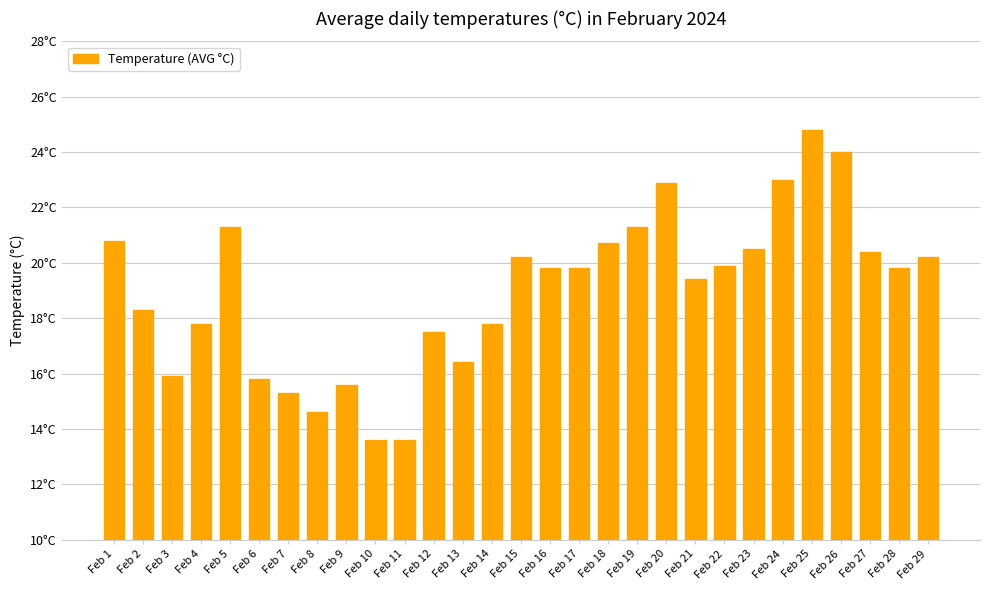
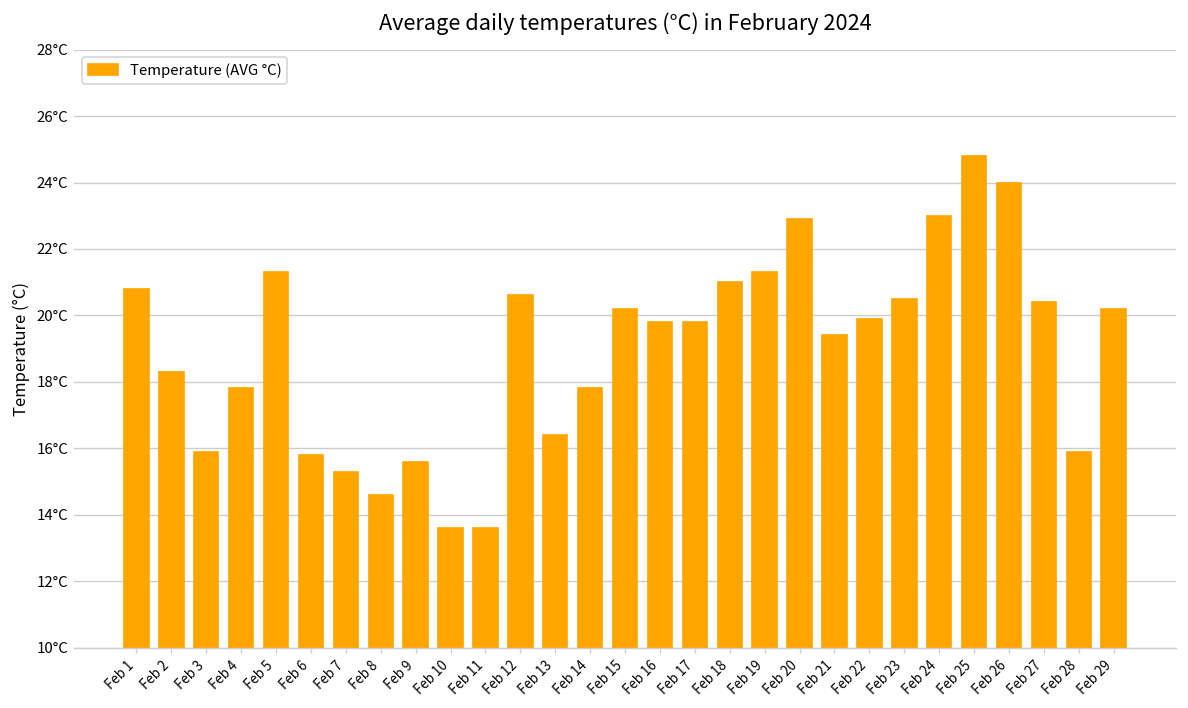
  {
    "Feb 1": "20.8°C",
    "Feb 2": "18.3°C",
    "Feb 3": "15.9°C",
    "Feb 4": "17.8°C",
    "Feb 5": "21.3°C",
    "Feb 6": "15.8°C",
    "Feb 7": "15.3°C",
    "Feb 8": "14.6°C",
    "Feb 9": "15.6°C",
    "Feb 10": "13.6°C",
    "Feb 11": "13.6°C",
-   "Feb 12": "17.5°C",
+   "Feb 12": "20.6°C",
    "Feb 13": "16.4°C",
    "Feb 14": "17.8°C",
    "Feb 15": "20.2°C",
    "Feb 16": "19.8°C",
    "Feb 17": "19.8°C",
-   "Feb 18": "20.7°C",
+   "Feb 18": "21.0°C",
    "Feb 19": "21.3°C",
    "Feb 20": "22.9°C",
    "Feb 21": "19.4°C",
    "Feb 22": "19.9°C",
    "Feb 23": "20.5°C",
    "Feb 24": "23.0°C",
    "Feb 25": "24.8°C",
    "Feb 26": "24.0°C",
    "Feb 27": "20.4°C",
-   "Feb 28": "19.8°C",
+   "Feb 28": "15.9°C",
    "Feb 29": "20.2°C"
  }
